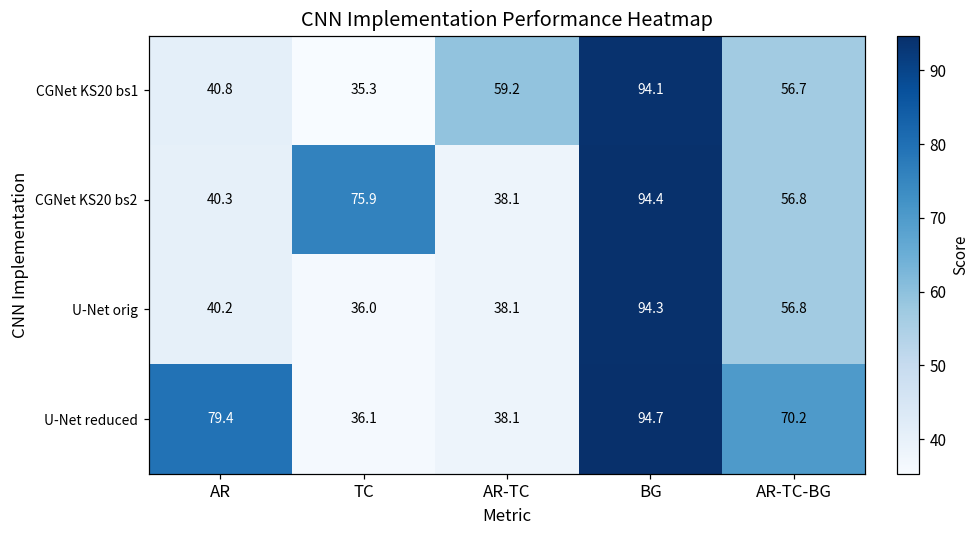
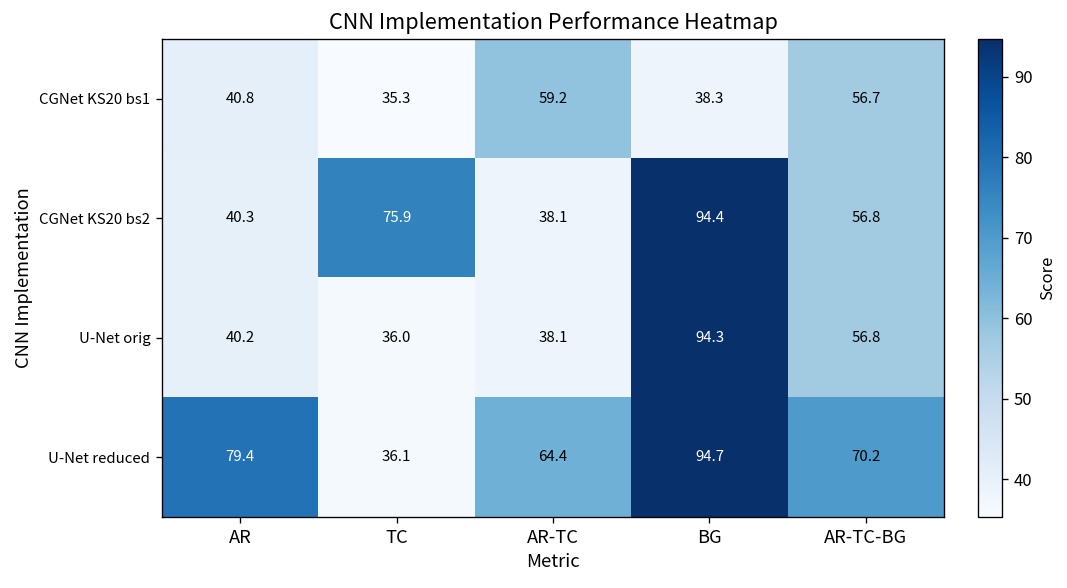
  {
    "CGNet KS20 bs1": {
      "AR": 40.8,
      "TC": 35.3,
      "AR-TC": 59.2,
-     "BG": 94.1,
+     "BG": 38.3,
      "AR-TC-BG": 56.7
    },
    "CGNet KS20 bs2": {
      "AR": 40.3,
      "TC": 75.9,
      "AR-TC": 38.1,
      "BG": 94.4,
      "AR-TC-BG": 56.8
    },
    "U-Net orig": {
      "AR": 40.2,
      "TC": 36.0,
      "AR-TC": 38.1,
      "BG": 94.3,
      "AR-TC-BG": 56.8
    },
    "U-Net reduced": {
      "AR": 79.4,
      "TC": 36.1,
-     "AR-TC": 38.1,
+     "AR-TC": 64.4,
      "BG": 94.7,
      "AR-TC-BG": 70.2
    }
  }
